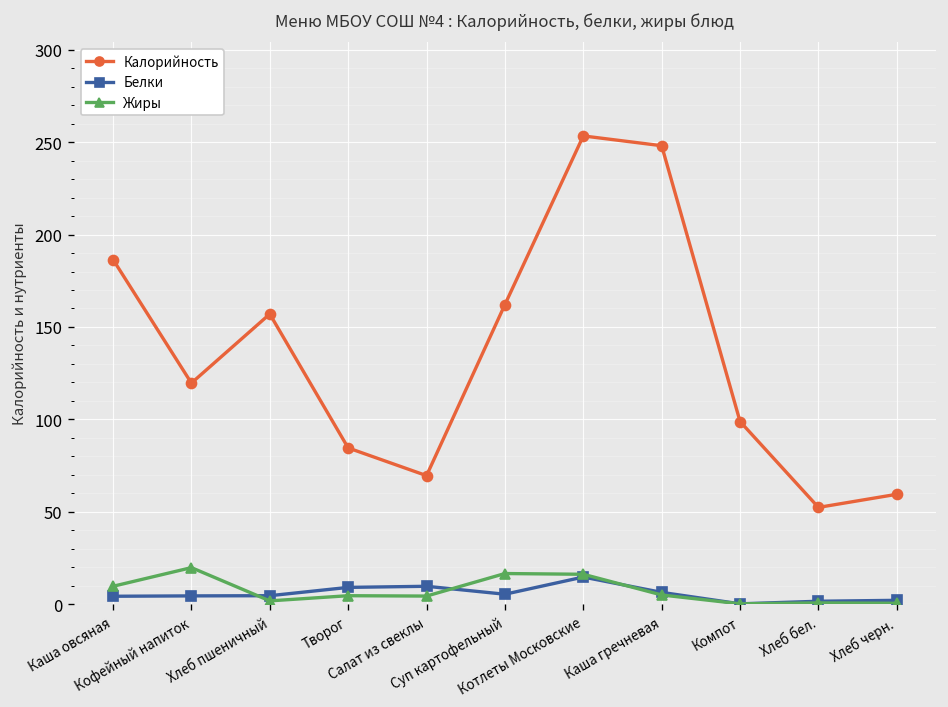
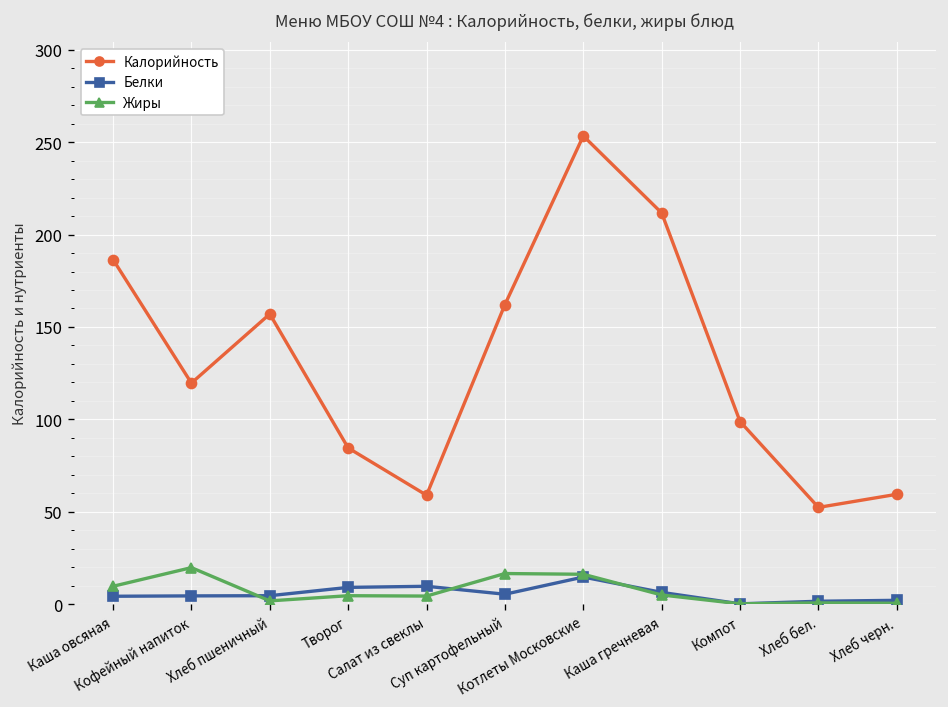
  {
    "Калорийность": {
      "Каша овсяная": 187,
      "Кофейный напиток": 120,
      "Хлеб пшеничный": 157,
      "Творог": 85,
-     "Салат из свеклы": 70,
+     "Салат из свеклы": 59,
      "Суп картофельный": 162,
      "Котлеты Московские": 253,
-     "Каша гречневая": 248,
+     "Каша гречневая": 212,
      "Компот": 99,
      "Хлеб бел.": 52,
      "Хлеб черн.": 59
    },
    "Белки": {
      "Каша овсяная": 4,
      "Кофейный напиток": 4,
      "Хлеб пшеничный": 5,
      "Творог": 9,
      "Салат из свеклы": 10,
      "Суп картофельный": 5
    },
    "Жиры": {
      "Каша овсяная": 10,
      "Кофейный напиток": 20,
      "Хлеб пшеничный": 2,
      "Творог": 5,
      "Салат из свеклы": 4,
      "Суп картофельный": 17
    }
  }
